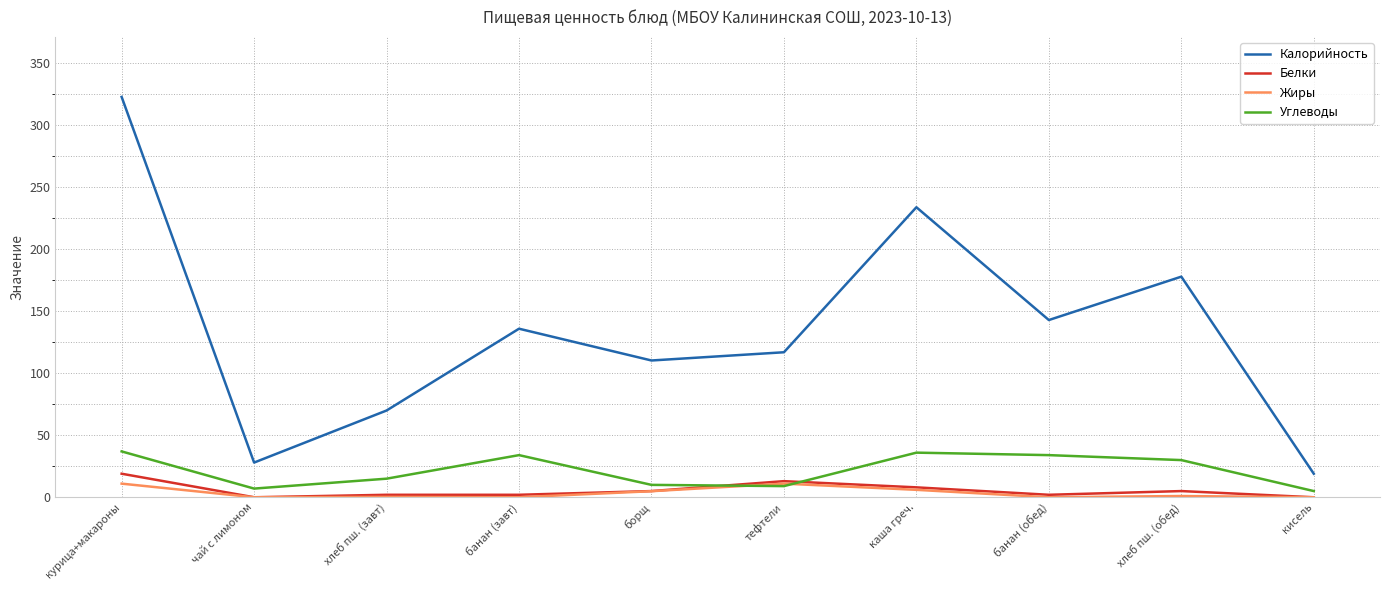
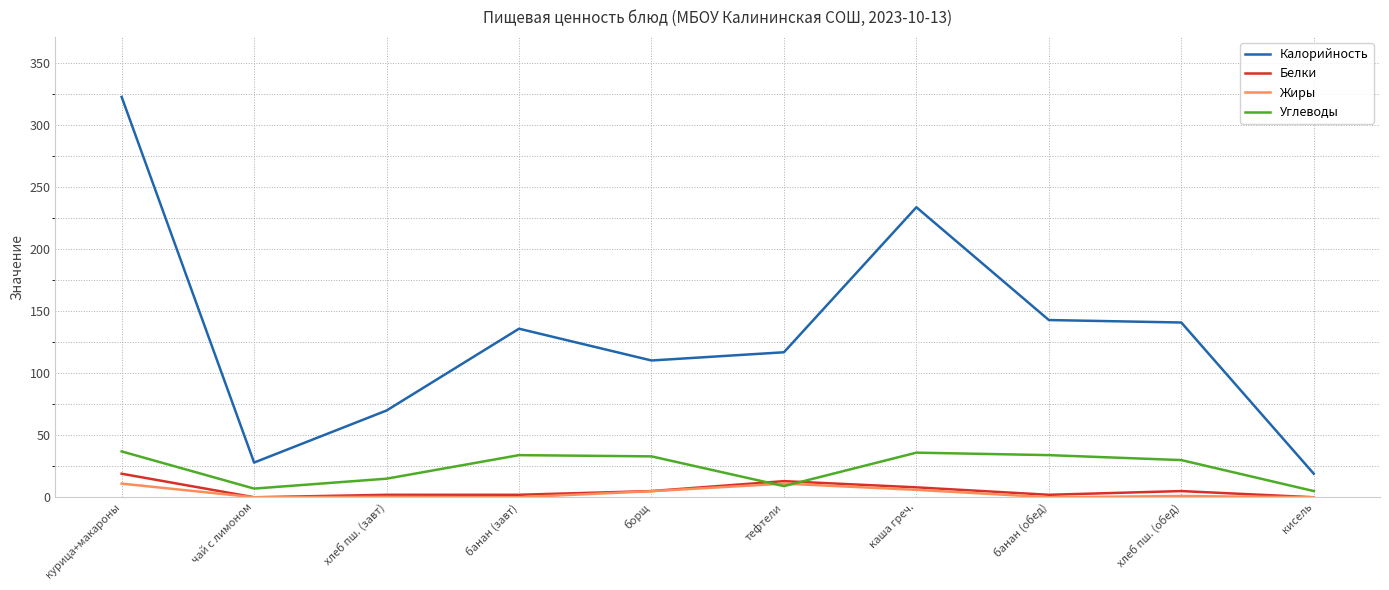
  {
    "Калорийность": {
      "курица+макароны": 323,
      "чай с лимоном": 28,
      "хлеб пш. (завт)": 70,
      "банан (завт)": 136,
      "борщ": 110,
      "тефтели": 117,
      "каша греч.": 234,
      "банан (обед)": 143,
-     "хлеб пш. (обед)": 178,
+     "хлеб пш. (обед)": 141,
      "кисель": 19
    },
    "Белки": {
      "курица+макароны": 19,
      "хлеб пш. (обед)": 5
    },
    "Жиры": {
      "курица+макароны": 11,
      "хлеб пш. (обед)": 1
    },
    "Углеводы": {
      "курица+макароны": 37,
      "чай с лимоном": 7,
      "хлеб пш. (завт)": 15,
      "банан (завт)": 34,
-     "борщ": 10,
+     "борщ": 33,
      "каша греч.": 36,
      "банан (обед)": 34,
      "хлеб пш. (обед)": 30,
      "кисель": 5
    }
  }
